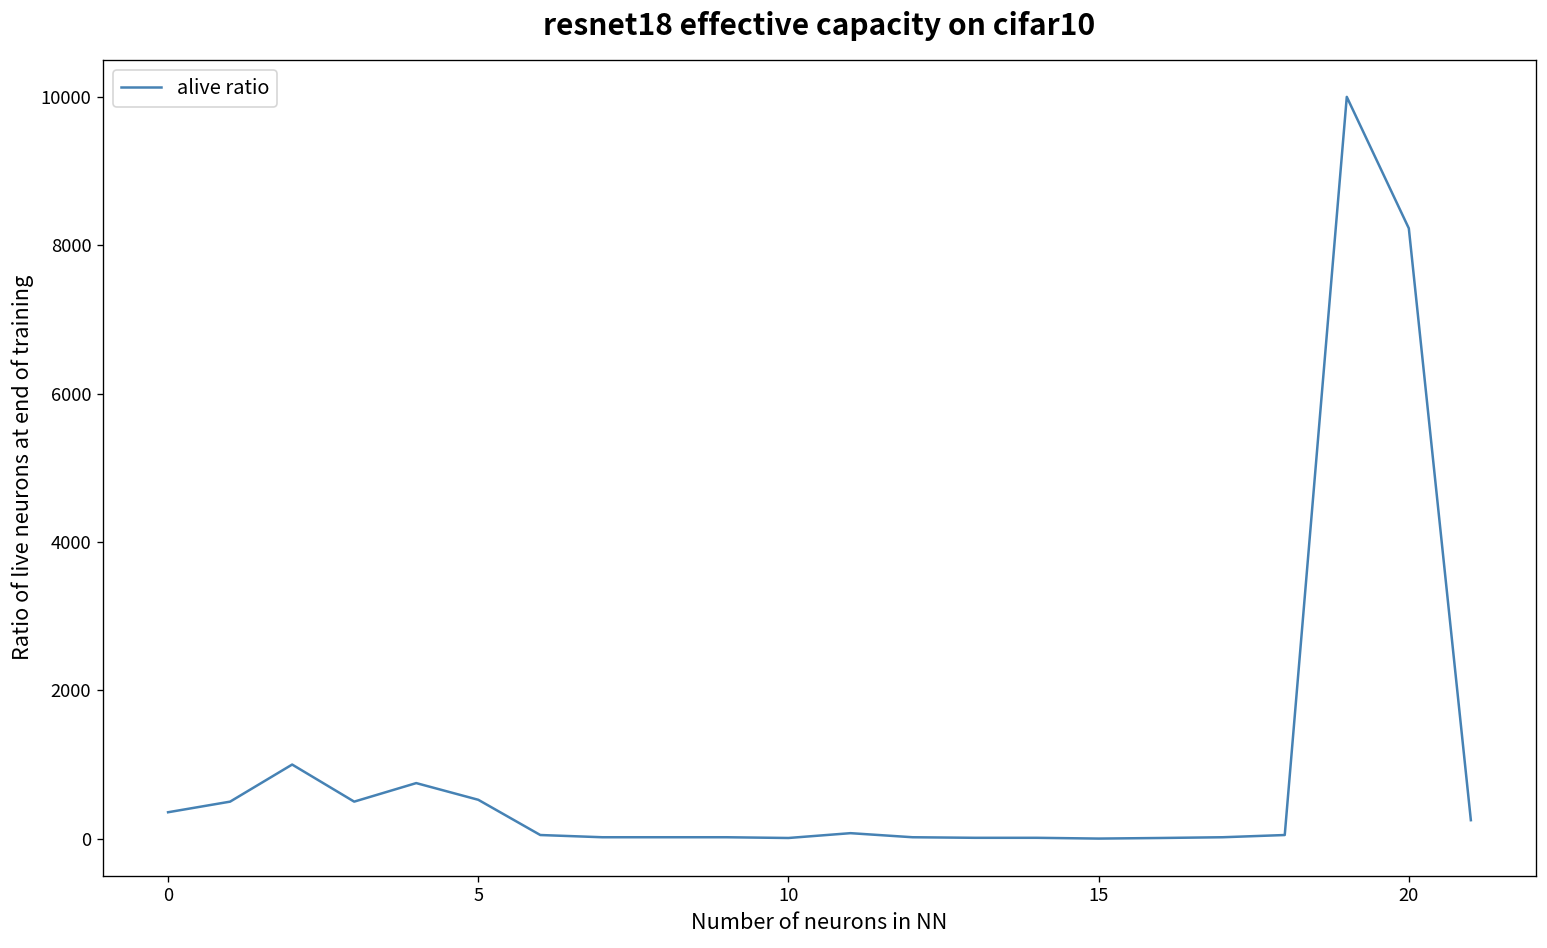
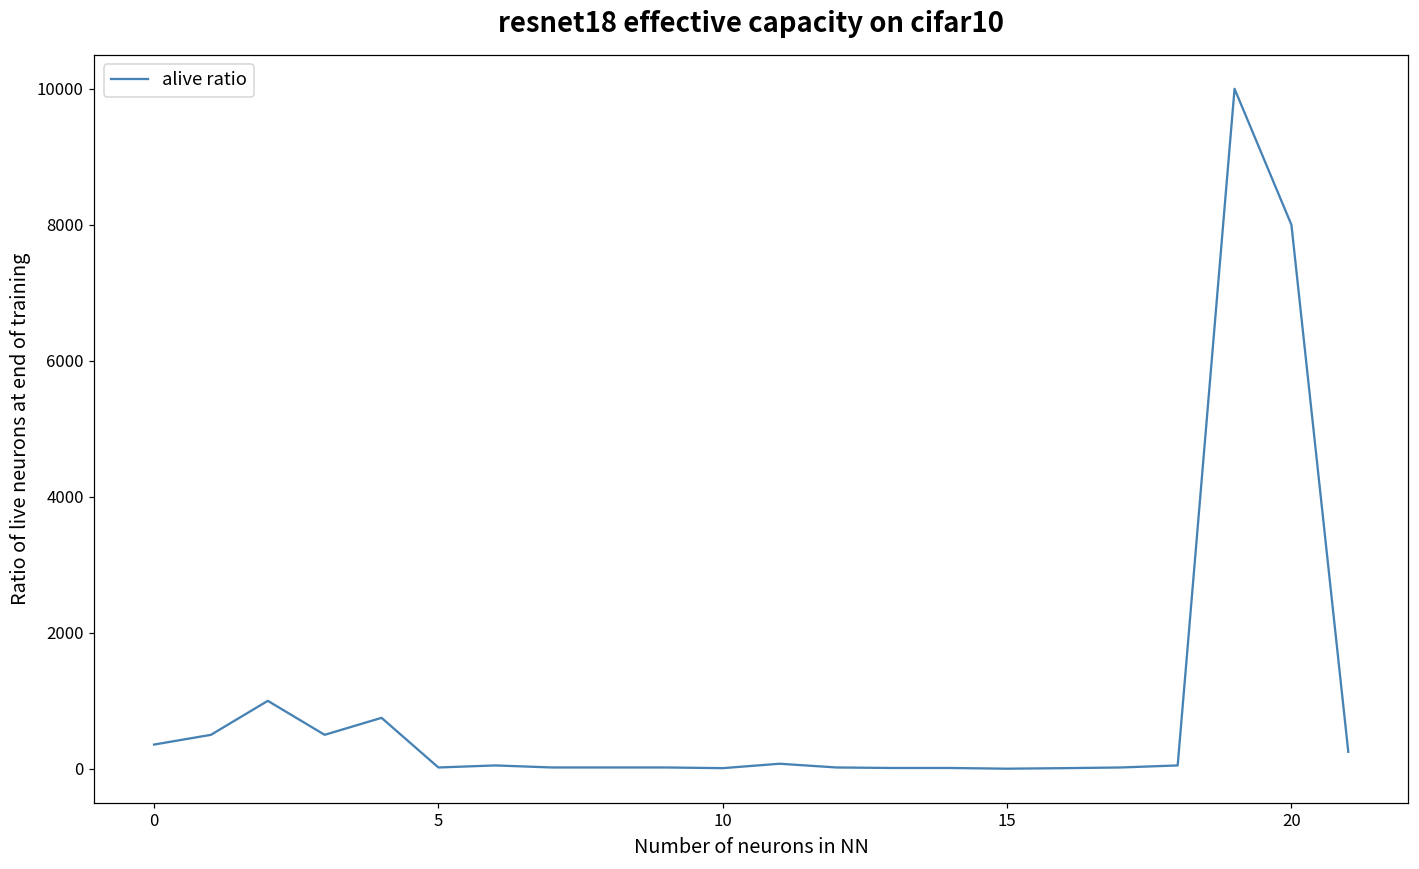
  {
    "0": 400,
-   "5": 500,
+   "5": 0,
    "10": 0,
    "15": 0,
-   "20": 8200
+   "20": 8000
  }
